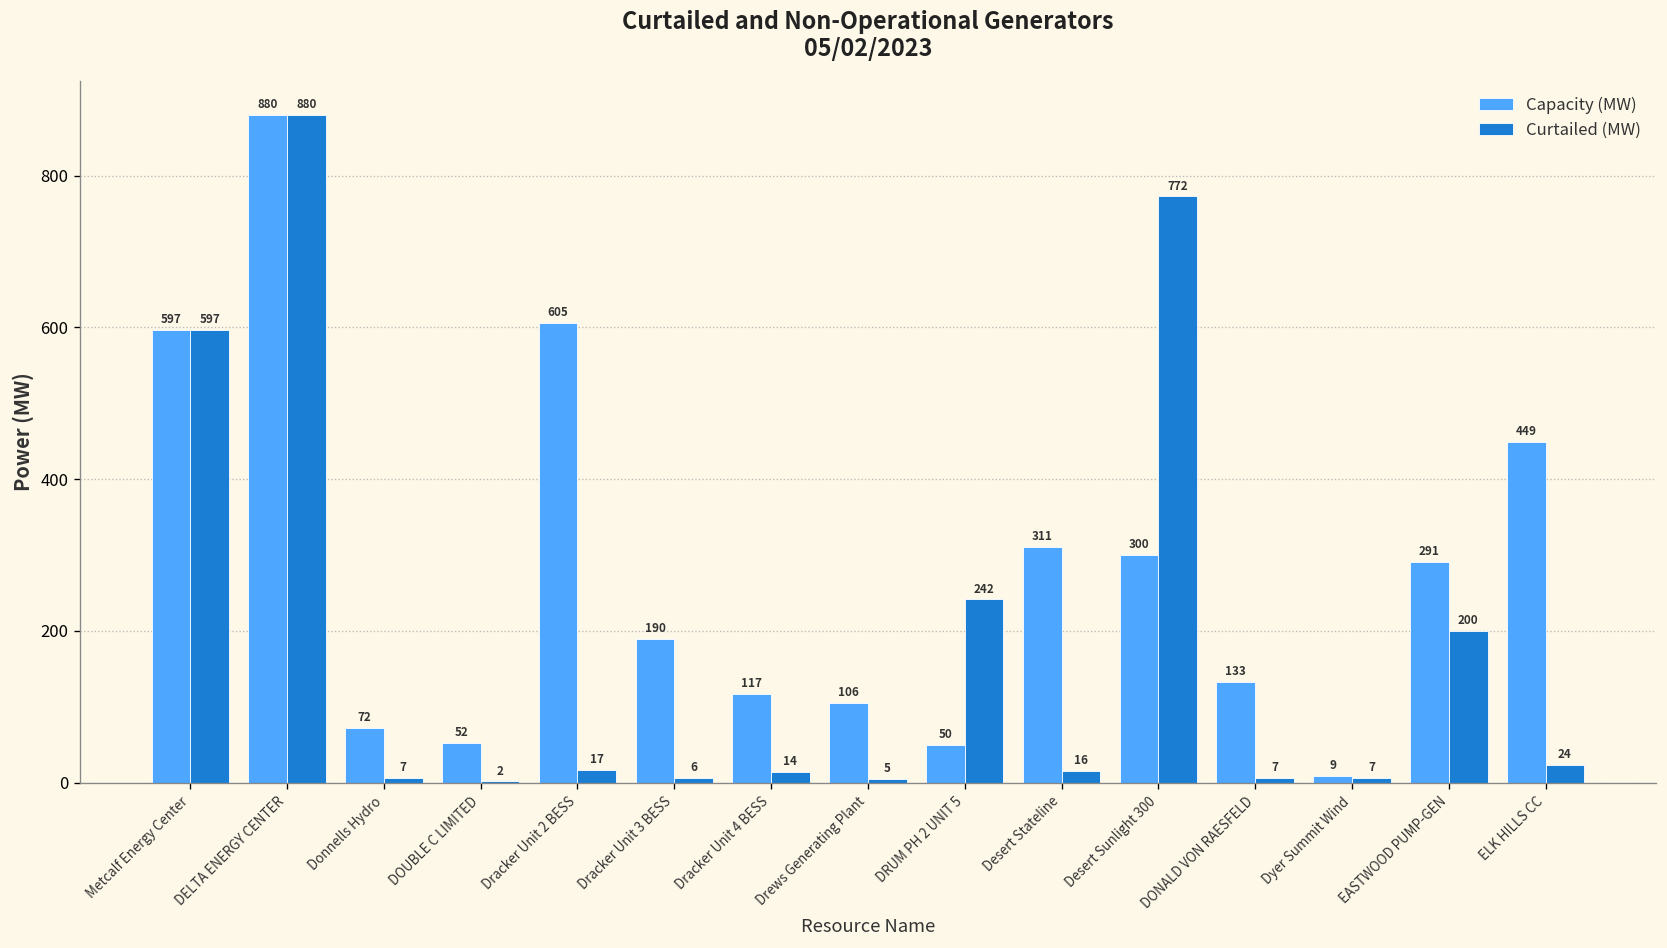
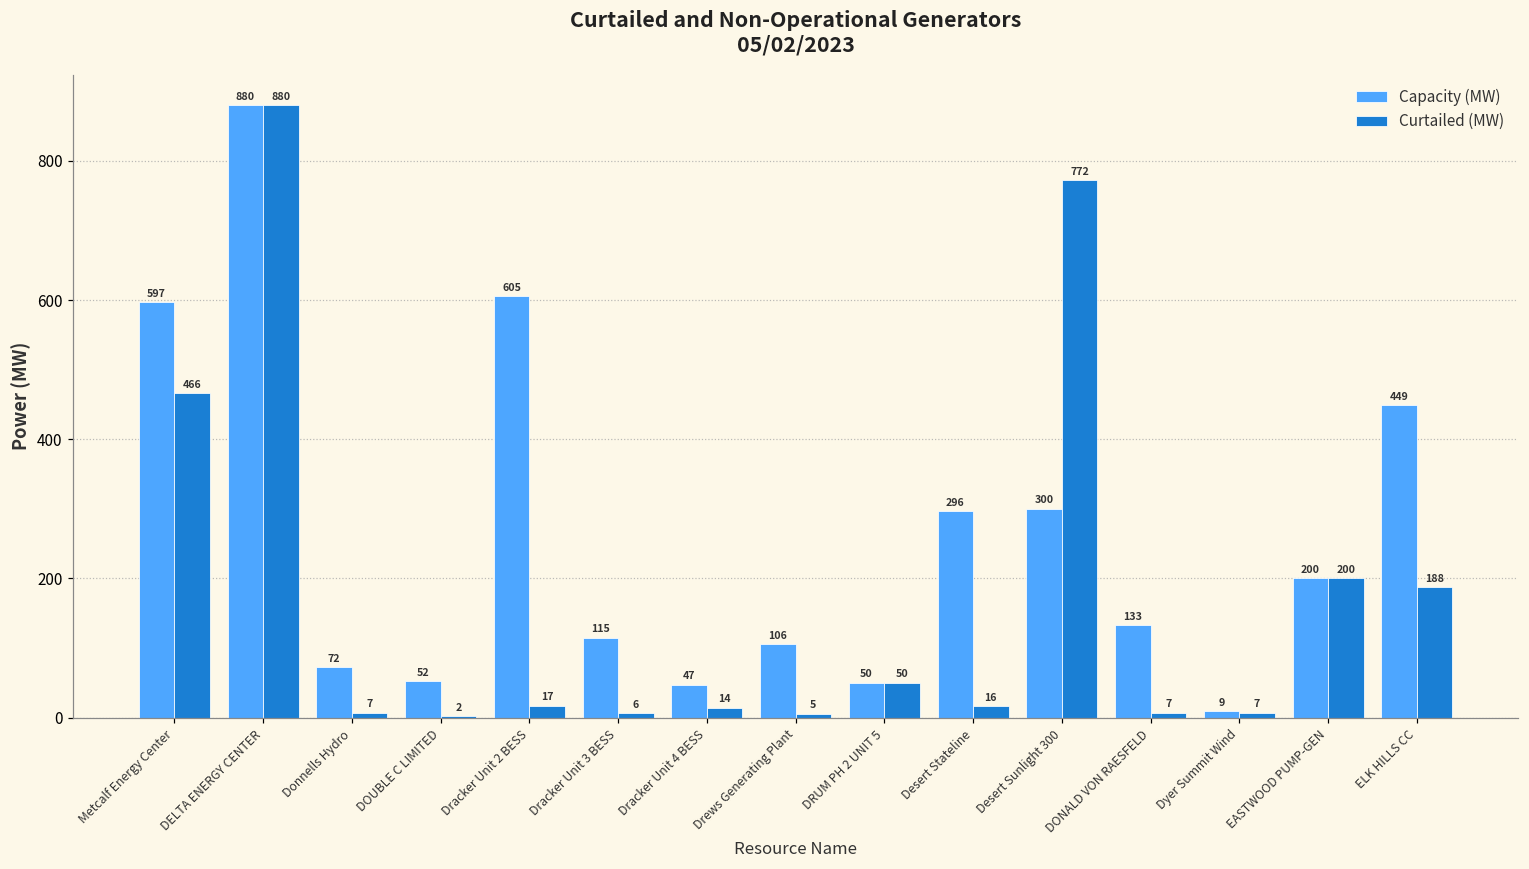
  {
    "Capacity (MW)": {
      "Metcalf Energy Center": 597,
      "DELTA ENERGY CENTER": 880,
      "Donnells Hydro": 72,
      "DOUBLE C LIMITED": 52,
      "Dracker Unit 2 BESS": 605,
-     "Dracker Unit 3 BESS": 190,
-     "Dracker Unit 4 BESS": 117,
+     "Dracker Unit 3 BESS": 115,
+     "Dracker Unit 4 BESS": 47,
      "Drews Generating Plant": 106,
      "DRUM PH 2 UNIT 5": 50,
-     "Desert Stateline": 311,
+     "Desert Stateline": 296,
      "Desert Sunlight 300": 300,
      "DONALD VON RAESFELD": 133,
      "Dyer Summit Wind": 9,
-     "EASTWOOD PUMP-GEN": 291,
+     "EASTWOOD PUMP-GEN": 200,
      "ELK HILLS CC": 449
    },
    "Curtailed (MW)": {
-     "Metcalf Energy Center": 597,
+     "Metcalf Energy Center": 466,
      "DELTA ENERGY CENTER": 880,
      "Donnells Hydro": 7,
      "DOUBLE C LIMITED": 2,
      "Dracker Unit 2 BESS": 17,
      "Dracker Unit 3 BESS": 6,
      "Dracker Unit 4 BESS": 14,
      "Drews Generating Plant": 5,
-     "DRUM PH 2 UNIT 5": 242,
+     "DRUM PH 2 UNIT 5": 50,
      "Desert Stateline": 16,
      "Desert Sunlight 300": 772,
      "DONALD VON RAESFELD": 7,
      "Dyer Summit Wind": 7,
      "EASTWOOD PUMP-GEN": 200,
-     "ELK HILLS CC": 24
+     "ELK HILLS CC": 188
    }
  }
